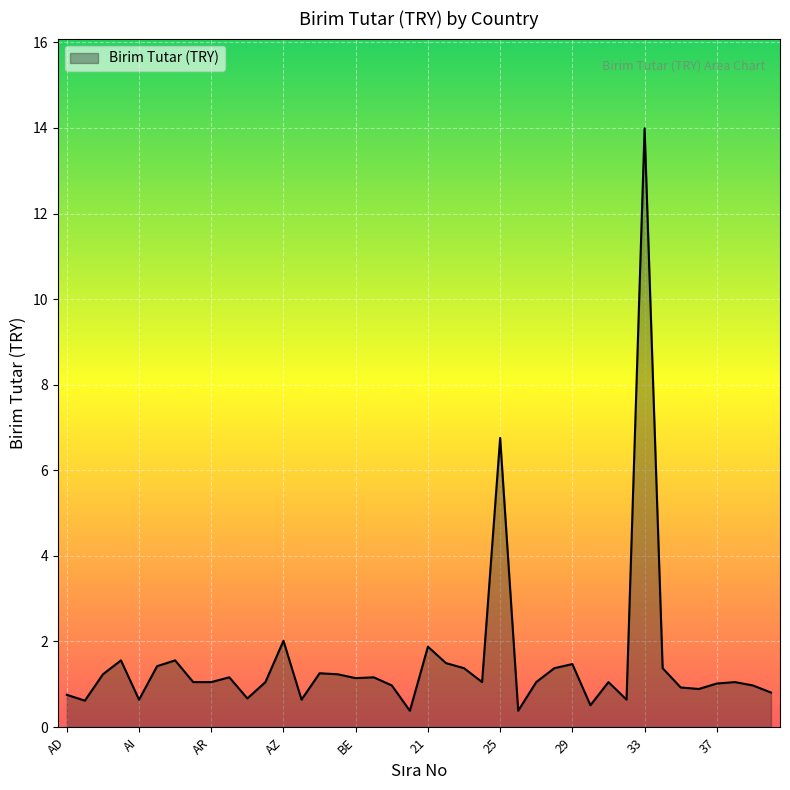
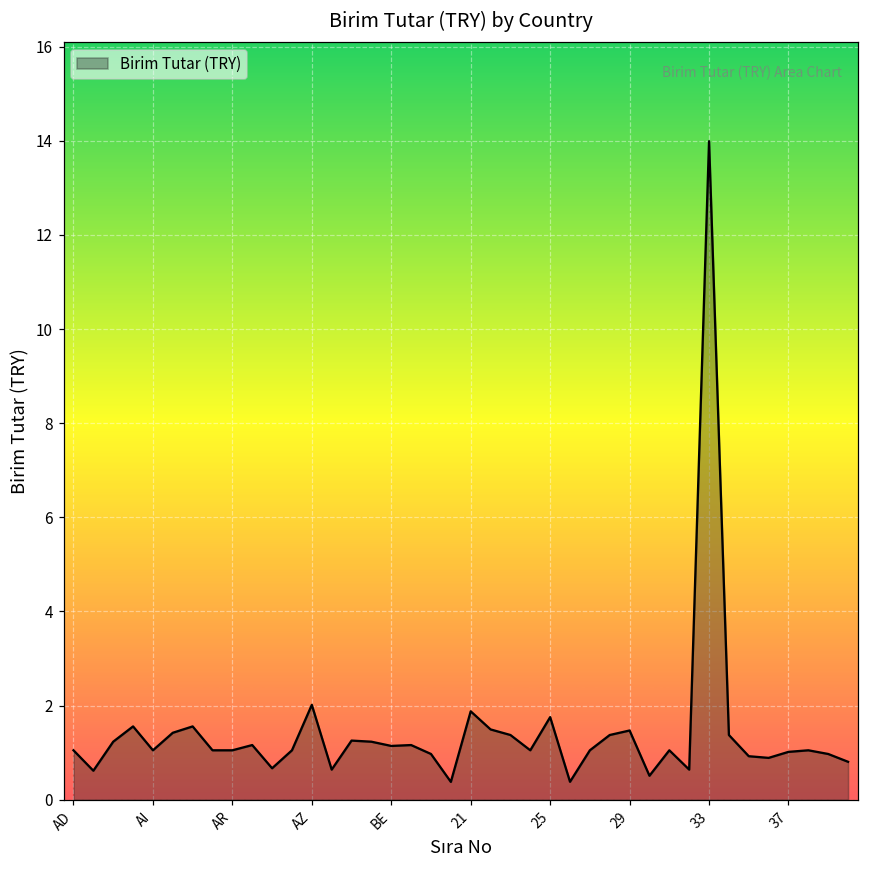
  {
-   "AD": 0.8,
-   "AI": 0.6,
+   "AD": 1.1,
+   "AI": 1.1,
    "AR": 1.1,
    "AZ": 2.0,
    "BE": 1.1,
    "21": 1.9,
-   "25": 6.8,
+   "25": 1.8,
    "29": 1.5,
    "33": 14.0,
    "37": 1.0
  }
